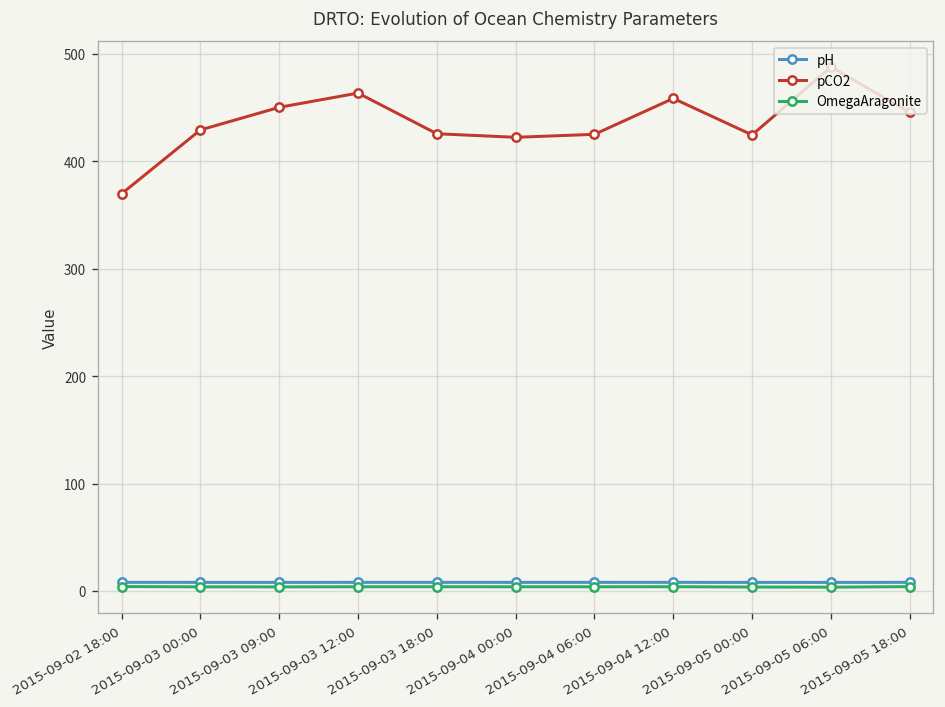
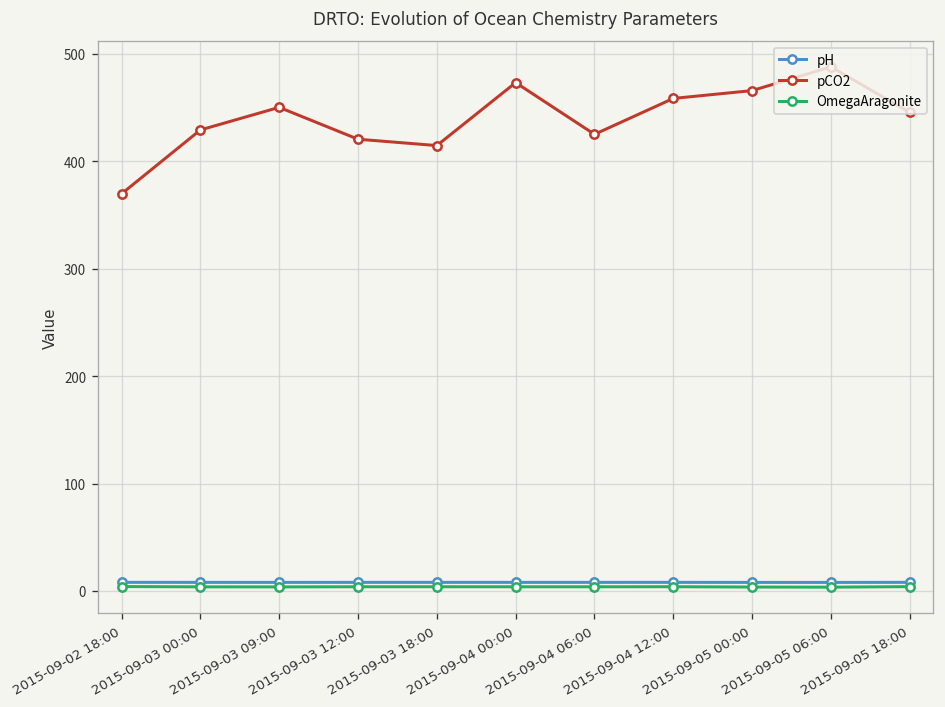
  {
    "pH": {
      "2015-09-02 18:00": 10,
      "2015-09-03 00:00": 10,
      "2015-09-03 09:00": 10,
      "2015-09-03 12:00": 10,
      "2015-09-03 18:00": 10,
      "2015-09-04 00:00": 10,
      "2015-09-04 06:00": 10,
      "2015-09-04 12:00": 10,
      "2015-09-05 00:00": 10,
      "2015-09-05 06:00": 10,
      "2015-09-05 18:00": 10
    },
    "pCO2": {
      "2015-09-02 18:00": 370,
      "2015-09-03 00:00": 430,
      "2015-09-03 09:00": 450,
-     "2015-09-03 12:00": 460,
-     "2015-09-03 18:00": 430,
-     "2015-09-04 00:00": 420,
+     "2015-09-03 12:00": 420,
+     "2015-09-03 18:00": 410,
+     "2015-09-04 00:00": 470,
      "2015-09-04 06:00": 430,
      "2015-09-04 12:00": 460,
-     "2015-09-05 00:00": 420,
+     "2015-09-05 00:00": 470,
      "2015-09-05 18:00": 450
    },
    "OmegaAragonite": {
      "2015-09-02 18:00": 0,
      "2015-09-03 00:00": 0,
      "2015-09-03 09:00": 0,
      "2015-09-03 12:00": 0,
      "2015-09-03 18:00": 0,
      "2015-09-04 00:00": 0,
      "2015-09-04 06:00": 0,
      "2015-09-04 12:00": 0,
      "2015-09-05 00:00": 0,
      "2015-09-05 06:00": 0,
      "2015-09-05 18:00": 0
    }
  }
